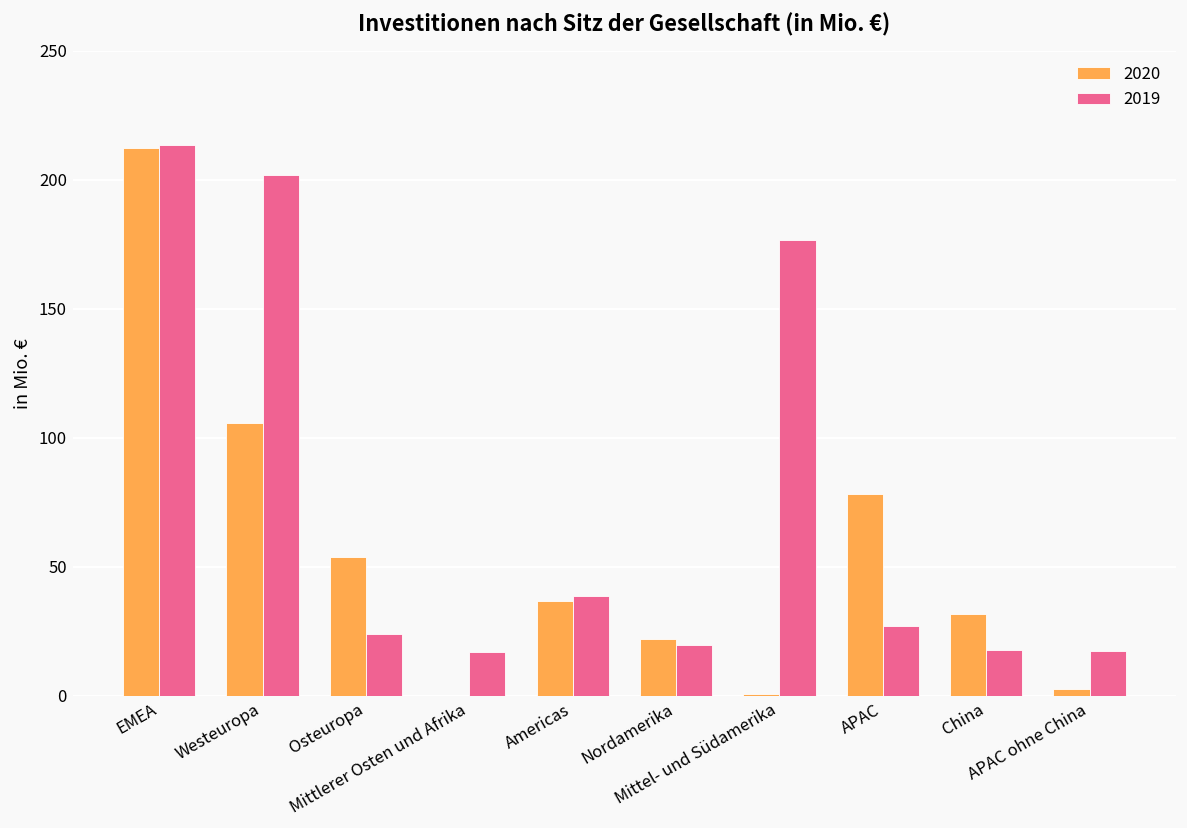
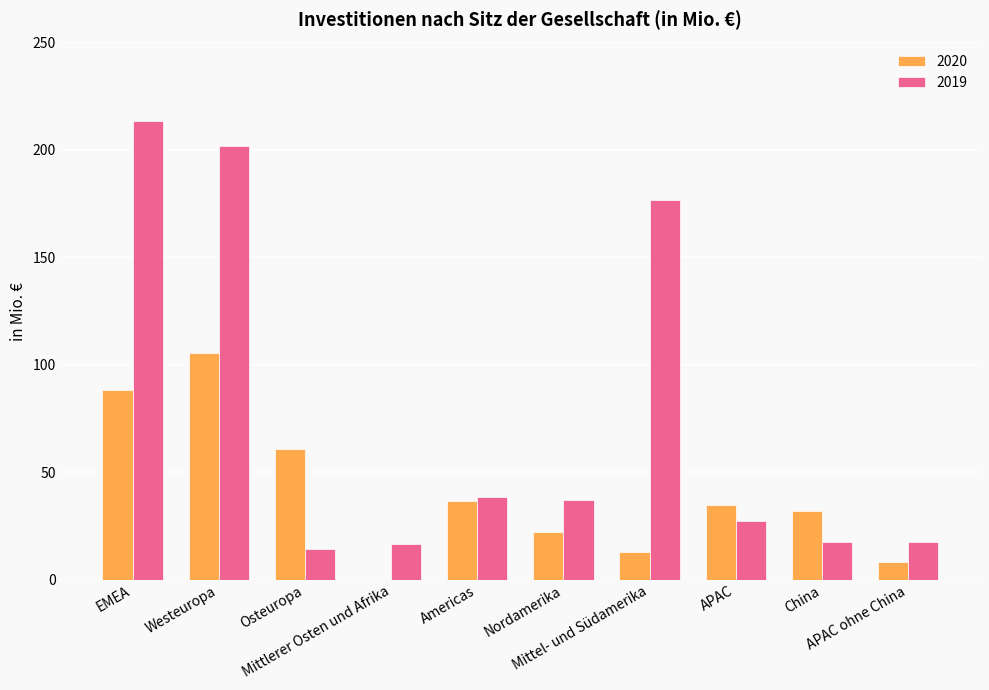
  {
    "2020": {
-     "EMEA": 213,
+     "EMEA": 88,
      "Westeuropa": 106,
-     "Osteuropa": 54,
+     "Osteuropa": 61,
      "Mittlerer Osten und Afrika": 0,
      "Americas": 37,
      "Nordamerika": 22,
-     "Mittel- und Südamerika": 1,
-     "APAC": 78,
+     "Mittel- und Südamerika": 13,
+     "APAC": 35,
      "China": 32,
-     "APAC ohne China": 3
+     "APAC ohne China": 8
    },
    "2019": {
      "EMEA": 214,
      "Westeuropa": 202,
-     "Osteuropa": 24,
+     "Osteuropa": 15,
      "Mittlerer Osten und Afrika": 17,
      "Americas": 39,
-     "Nordamerika": 20,
+     "Nordamerika": 37,
      "Mittel- und Südamerika": 177,
      "APAC": 27,
      "China": 18,
      "APAC ohne China": 18
    }
  }
